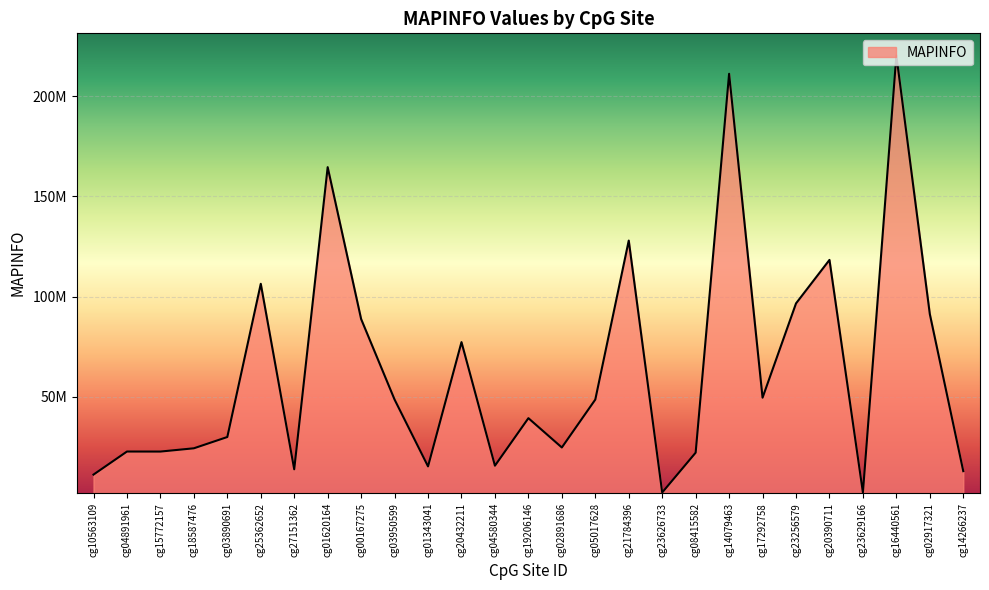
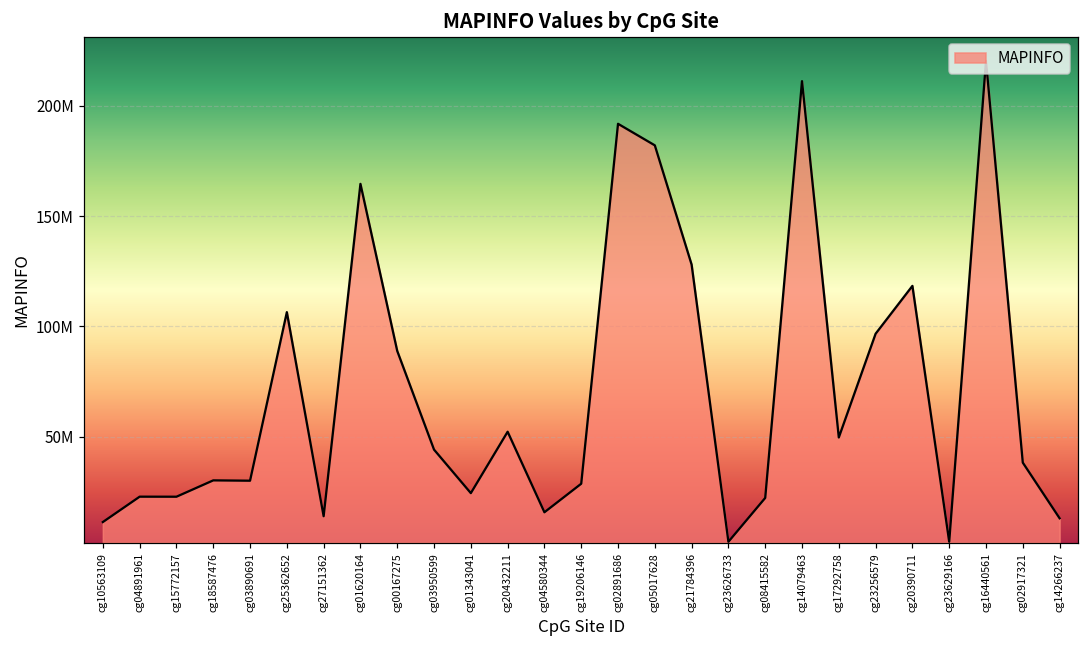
  {
    "cg10563109": 11000000,
    "cg04891961": 23000000,
    "cg15772157": 23000000,
-   "cg18587476": 24000000,
+   "cg18587476": 30000000,
    "cg03890691": 30000000,
    "cg25362652": 106000000,
    "cg27151362": 14000000,
    "cg01620164": 165000000,
    "cg00167275": 89000000,
-   "cg03950599": 49000000,
-   "cg01343041": 15000000,
-   "cg20432211": 77000000,
+   "cg03950599": 44000000,
+   "cg01343041": 24000000,
+   "cg20432211": 52000000,
    "cg04580344": 16000000,
-   "cg19206146": 39000000,
-   "cg02891686": 25000000,
-   "cg05017628": 49000000,
+   "cg19206146": 29000000,
+   "cg02891686": 192000000,
+   "cg05017628": 182000000,
    "cg21784396": 128000000,
    "cg23626733": 2000000,
    "cg08415582": 22000000,
    "cg14079463": 211000000,
    "cg17292758": 50000000,
    "cg23256579": 97000000,
    "cg20390711": 118000000,
    "cg23629166": 2000000,
-   "cg02917321": 91000000,
+   "cg02917321": 38000000,
    "cg14266237": 13000000
  }
